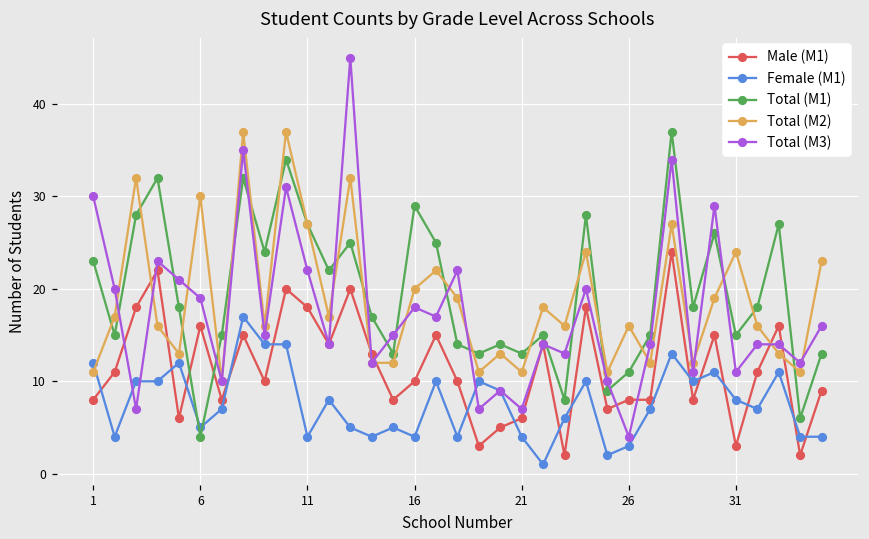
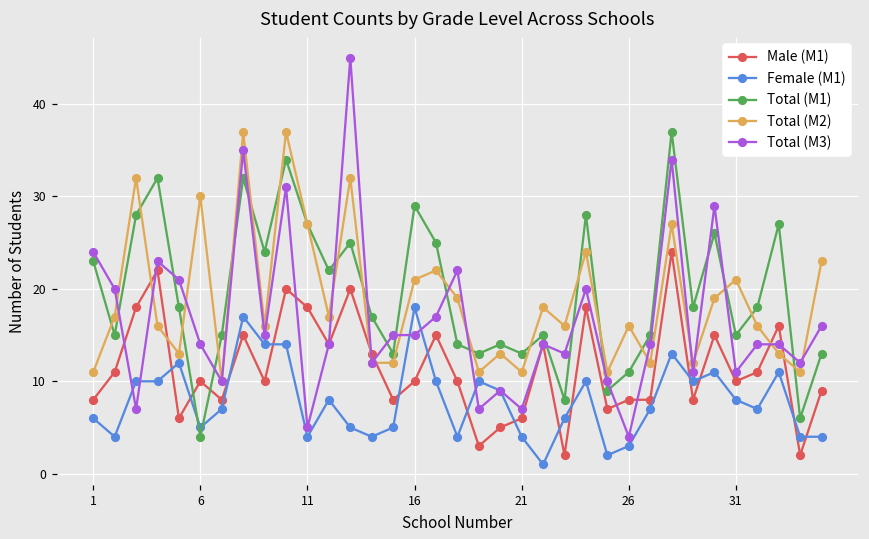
  {
    "Male (M1)": {
      "1": 8,
-     "6": 16,
+     "6": 10,
      "11": 18,
      "16": 10,
      "21": 6,
      "26": 8,
-     "31": 3
+     "31": 10
    },
    "Female (M1)": {
-     "1": 12,
+     "1": 6,
      "6": 5,
      "11": 4,
-     "16": 4,
+     "16": 18,
      "21": 4,
      "26": 3,
      "31": 8
    },
    "Total (M1)": {
      "1": 23,
      "6": 4,
      "16": 29,
      "21": 13,
      "26": 11,
      "31": 15
    },
    "Total (M2)": {
      "1": 11,
      "6": 30,
-     "16": 20,
+     "16": 21,
      "21": 11,
      "26": 16,
-     "31": 24
+     "31": 21
    },
    "Total (M3)": {
-     "1": 30,
-     "6": 19,
-     "11": 22,
-     "16": 18,
+     "1": 24,
+     "6": 14,
+     "11": 5,
+     "16": 15,
      "21": 7,
      "26": 4,
      "31": 11
    }
  }
